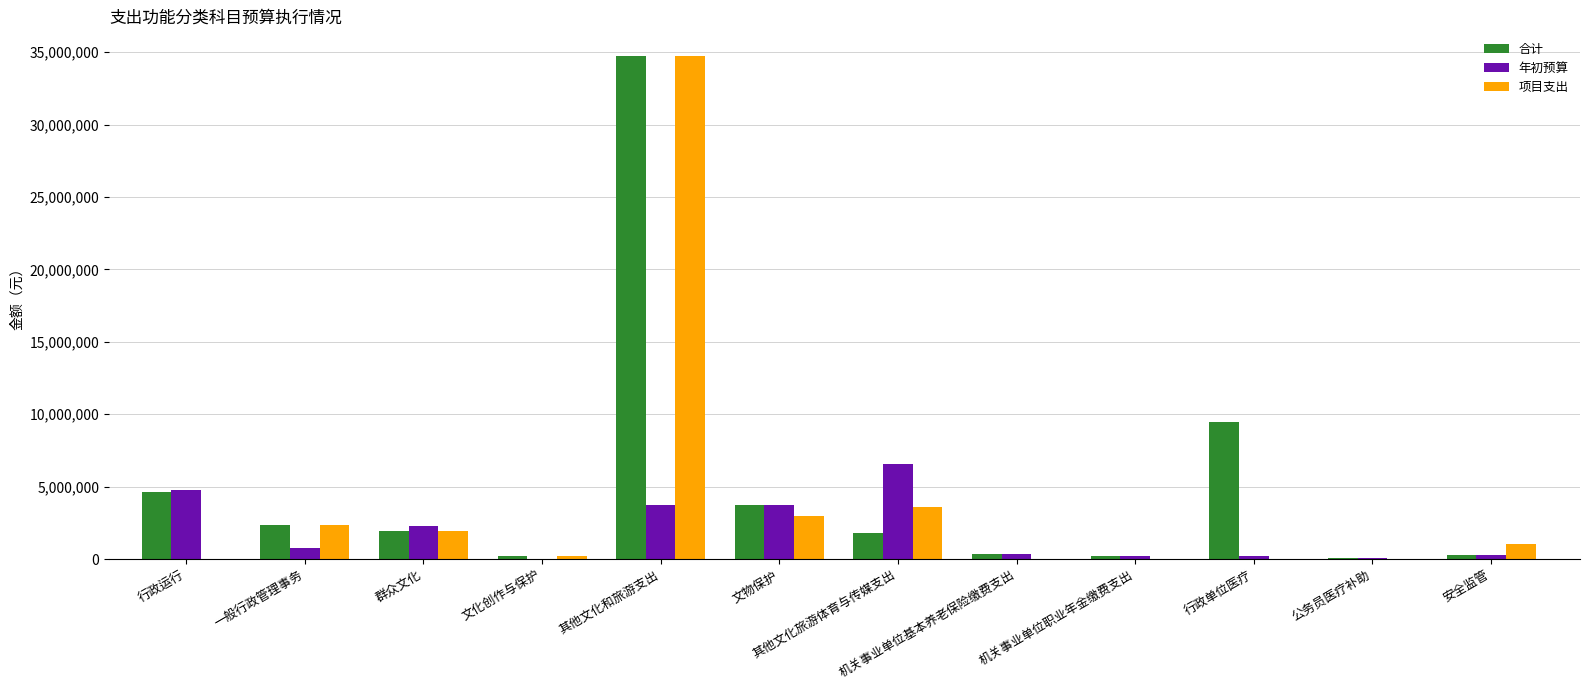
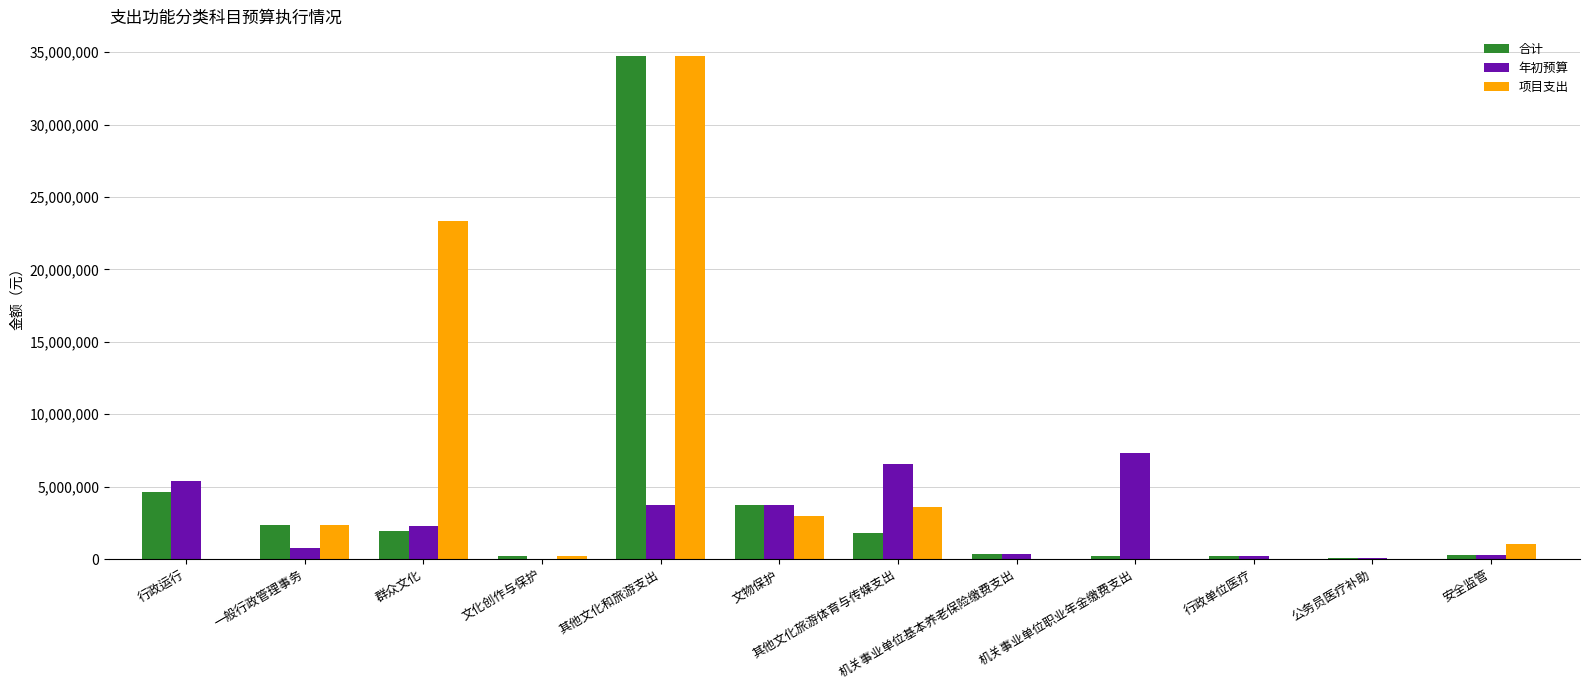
  {
    "合计": {
      "行政运行": "4,600,000",
      "一般行政管理事务": "2,400,000",
      "群众文化": "1,900,000",
      "文化创作与保护": "200,000",
      "其他文化和旅游支出": "34,700,000",
      "文物保护": "3,800,000",
      "其他文化旅游体育与传媒支出": "1,800,000",
      "机关事业单位基本养老保险缴费支出": "400,000",
      "机关事业单位职业年金缴费支出": "200,000",
-     "行政单位医疗": "9,500,000",
+     "行政单位医疗": "200,000",
      "安全监管": "300,000"
    },
    "年初预算": {
-     "行政运行": "4,800,000",
+     "行政运行": "5,400,000",
      "一般行政管理事务": "700,000",
      "群众文化": "2,300,000",
      "文化创作与保护": "0",
      "其他文化和旅游支出": "3,700,000",
      "文物保护": "3,800,000",
      "其他文化旅游体育与传媒支出": "6,600,000",
      "机关事业单位基本养老保险缴费支出": "300,000",
-     "机关事业单位职业年金缴费支出": "200,000",
+     "机关事业单位职业年金缴费支出": "7,300,000",
      "行政单位医疗": "200,000",
      "安全监管": "300,000"
    },
    "项目支出": {
      "行政运行": "0",
      "一般行政管理事务": "2,400,000",
-     "群众文化": "1,900,000",
+     "群众文化": "23,300,000",
      "文化创作与保护": "200,000",
      "其他文化和旅游支出": "34,700,000",
      "文物保护": "3,000,000",
      "其他文化旅游体育与传媒支出": "3,600,000",
      "机关事业单位基本养老保险缴费支出": "0",
      "机关事业单位职业年金缴费支出": "0",
      "行政单位医疗": "0",
      "公务员医疗补助": "0",
      "安全监管": "1,100,000"
    }
  }
